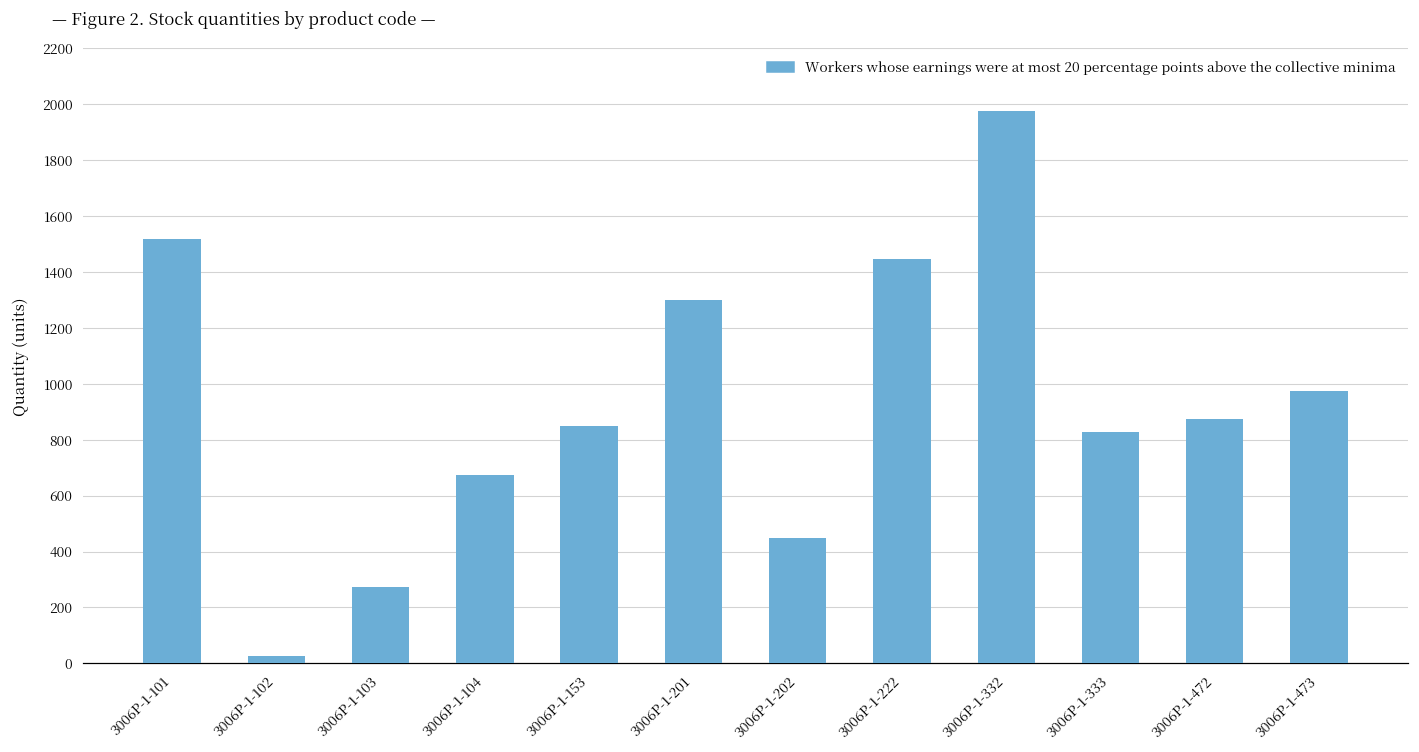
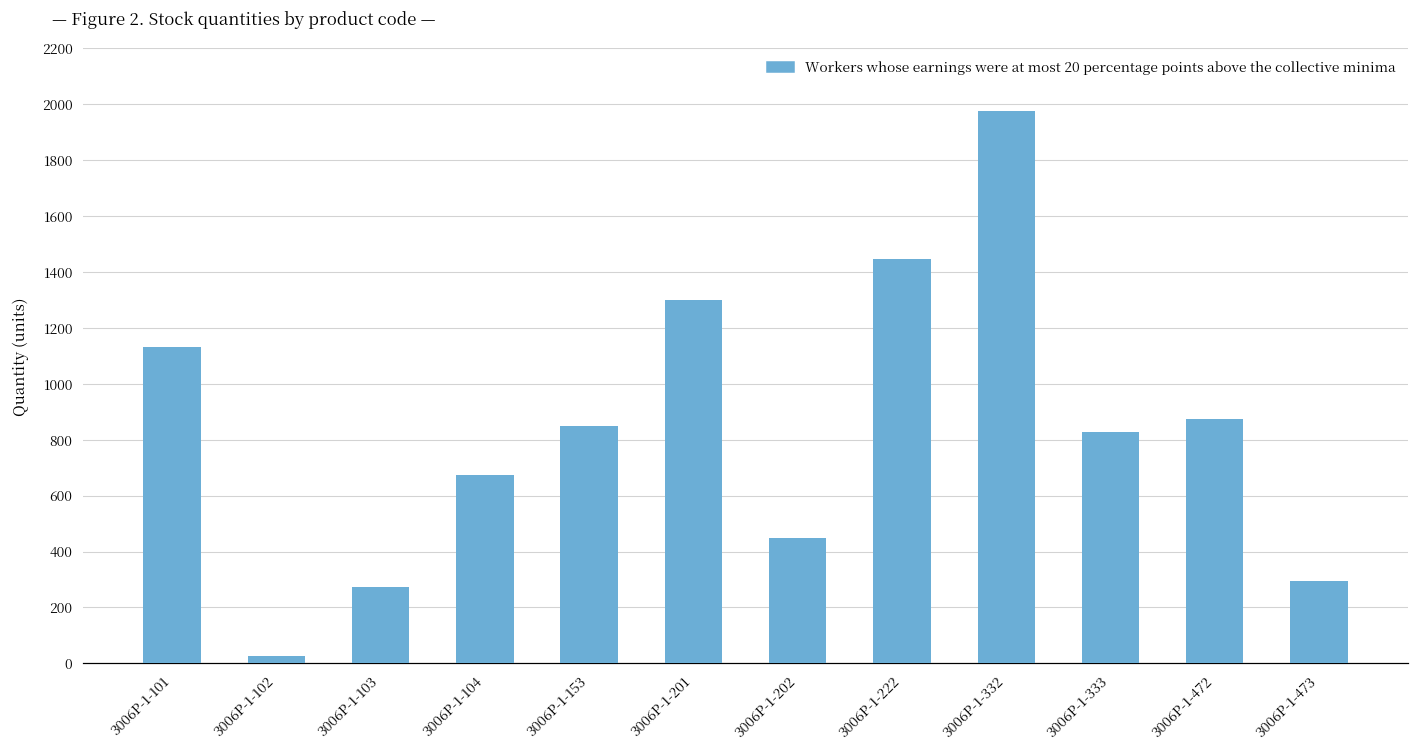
  {
-   "3006P-1-101": 1520,
+   "3006P-1-101": 1130,
    "3006P-1-102": 30,
    "3006P-1-103": 280,
    "3006P-1-104": 680,
    "3006P-1-153": 850,
    "3006P-1-201": 1300,
    "3006P-1-202": 450,
    "3006P-1-222": 1450,
    "3006P-1-332": 1980,
    "3006P-1-333": 830,
    "3006P-1-472": 880,
-   "3006P-1-473": 980
+   "3006P-1-473": 290
  }
